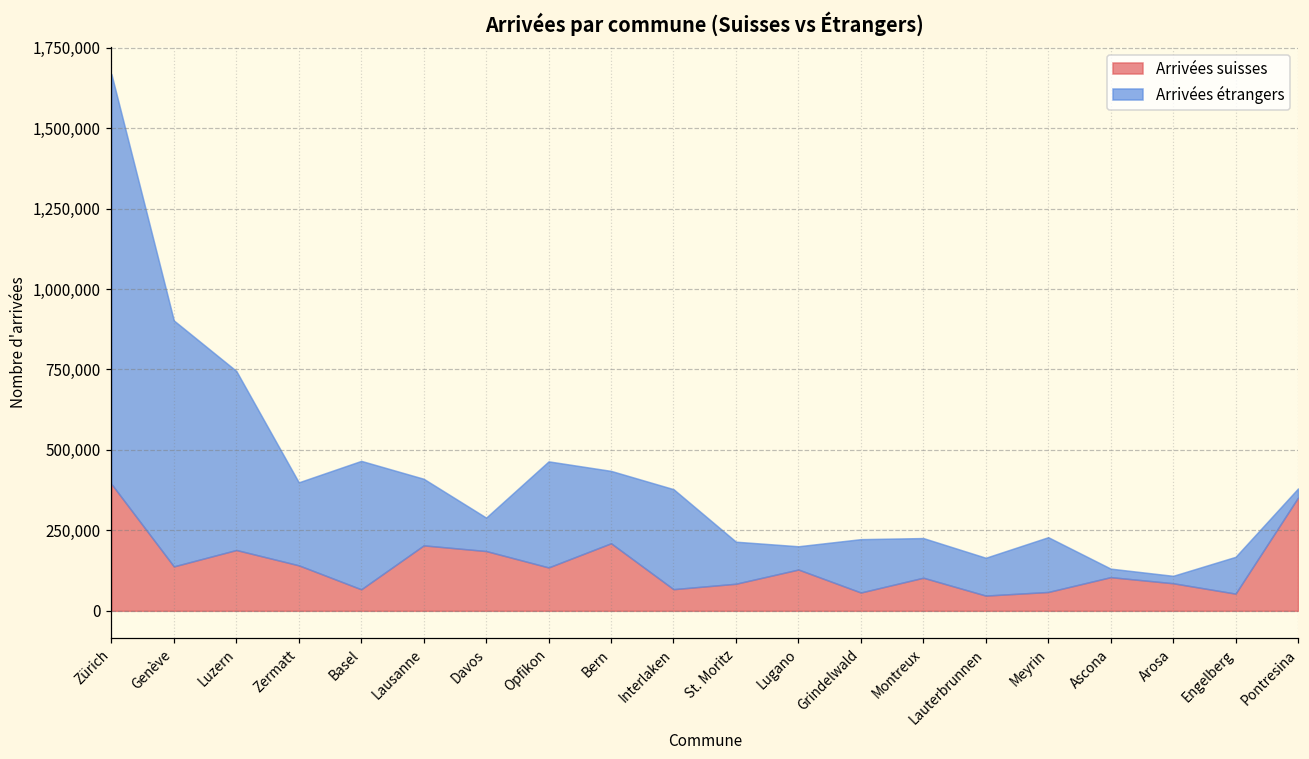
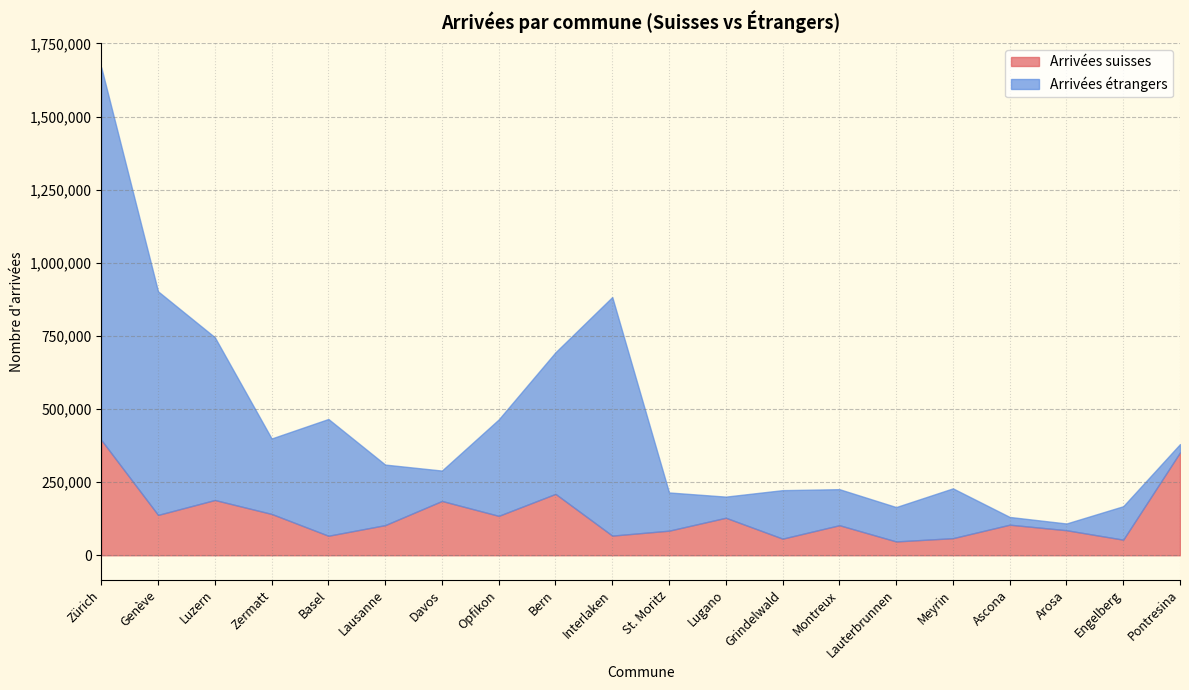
  {
    "Arrivées suisses": {
      "Zürich": "390,000",
      "Genève": "140,000",
      "Luzern": "190,000",
      "Zermatt": "140,000",
      "Basel": "70,000",
-     "Lausanne": "200,000",
+     "Lausanne": "100,000",
      "Davos": "190,000",
      "Opfikon": "130,000",
      "Bern": "210,000",
      "Interlaken": "70,000",
      "St. Moritz": "80,000",
      "Lugano": "130,000",
      "Grindelwald": "60,000",
      "Montreux": "100,000",
      "Lauterbrunnen": "50,000",
      "Meyrin": "60,000",
      "Ascona": "100,000",
      "Arosa": "90,000",
      "Engelberg": "50,000",
      "Pontresina": "350,000"
    },
    "Arrivées étrangers": {
      "Zürich": "1,270,000",
      "Genève": "760,000",
      "Luzern": "560,000",
      "Zermatt": "260,000",
      "Basel": "400,000",
      "Lausanne": "210,000",
      "Davos": "100,000",
      "Opfikon": "330,000",
-     "Bern": "220,000",
-     "Interlaken": "310,000",
+     "Bern": "480,000",
+     "Interlaken": "820,000",
      "St. Moritz": "130,000",
      "Lugano": "70,000",
      "Grindelwald": "170,000",
      "Montreux": "120,000",
      "Lauterbrunnen": "120,000",
      "Meyrin": "170,000",
      "Ascona": "30,000",
      "Arosa": "20,000",
      "Engelberg": "110,000",
      "Pontresina": "30,000"
    }
  }
